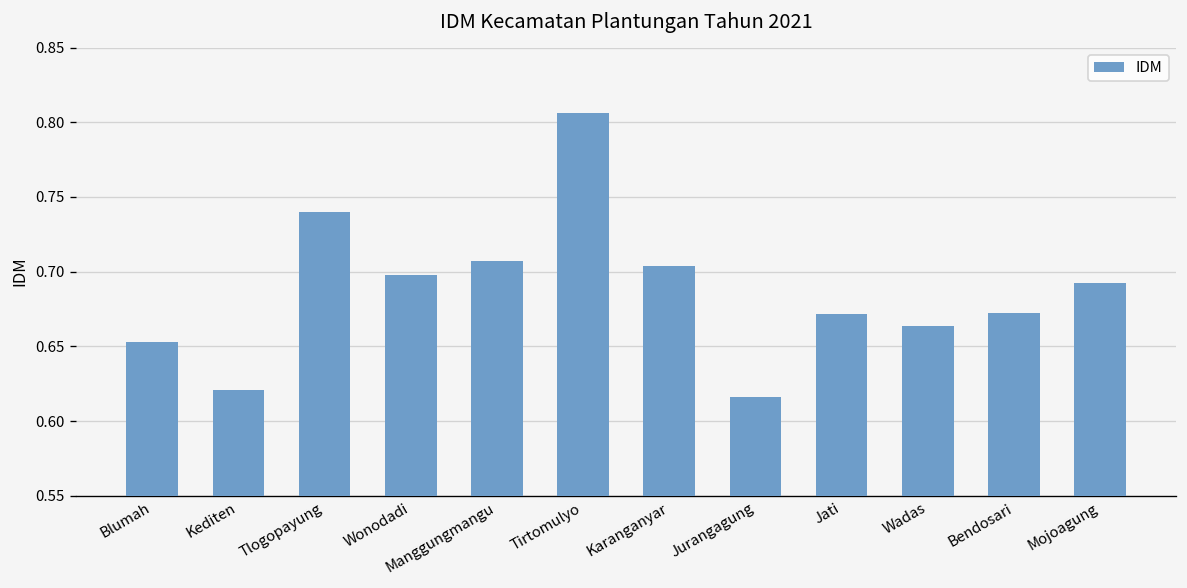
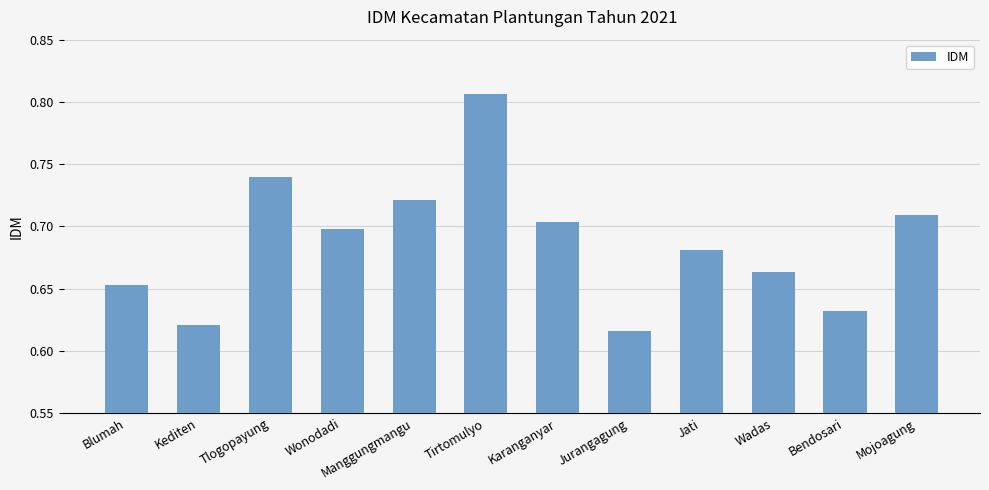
  {
    "Blumah": 0.653,
    "Kediten": 0.621,
    "Tlogopayung": 0.740,
    "Wonodadi": 0.698,
-   "Manggungmangu": 0.707,
+   "Manggungmangu": 0.722,
    "Tirtomulyo": 0.806,
    "Karanganyar": 0.704,
    "Jurangagung": 0.616,
-   "Jati": 0.672,
+   "Jati": 0.681,
    "Wadas": 0.664,
-   "Bendosari": 0.672,
-   "Mojoagung": 0.692
+   "Bendosari": 0.632,
+   "Mojoagung": 0.710
  }
